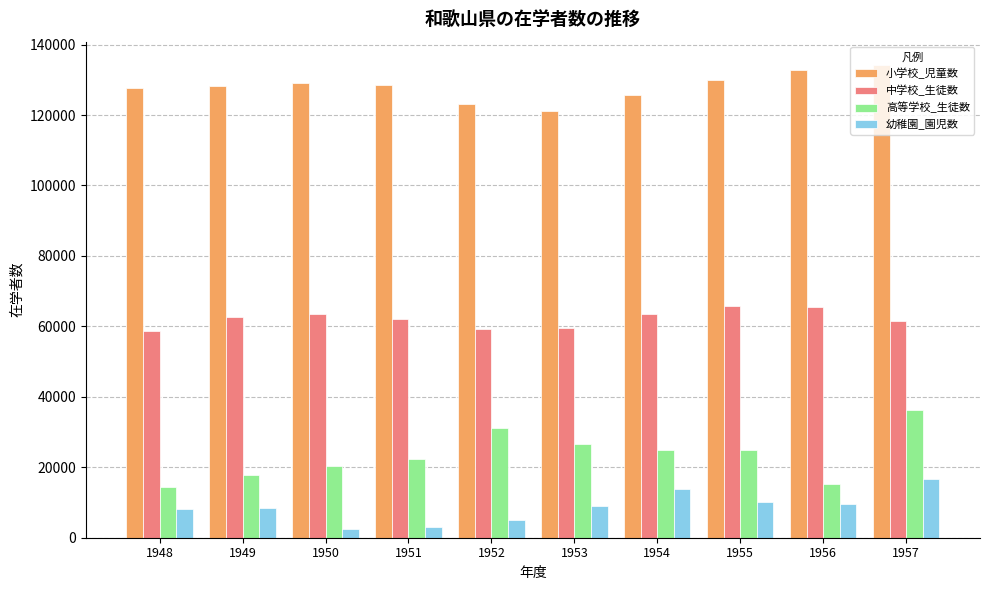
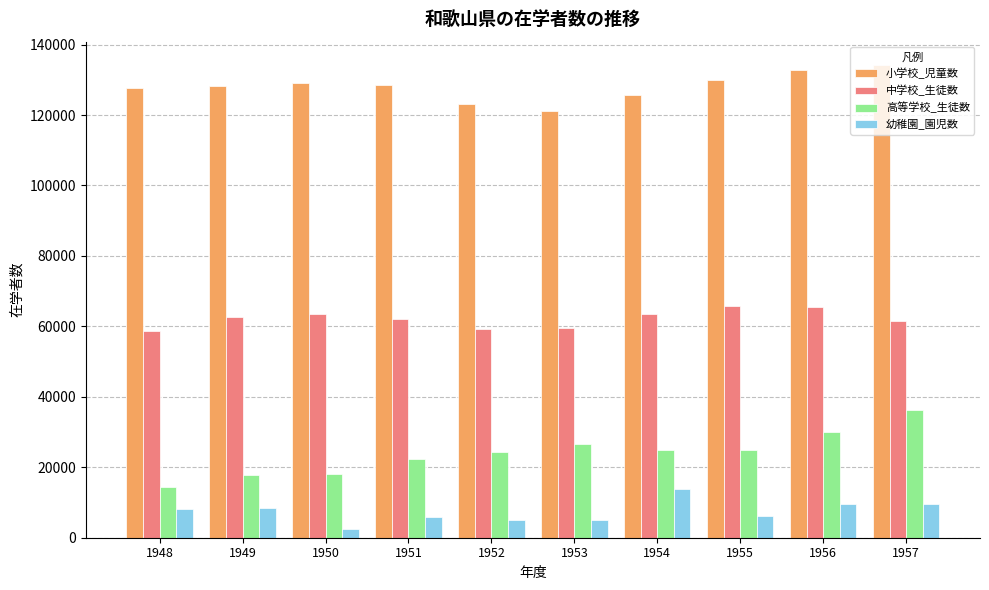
  {
    "高等学校_生徒数": {
      "1948": 14000,
      "1949": 18000,
-     "1950": 20000,
+     "1950": 18000,
      "1951": 22000,
-     "1952": 31000,
+     "1952": 24000,
      "1953": 27000,
      "1954": 25000,
      "1955": 25000,
-     "1956": 15000,
+     "1956": 30000,
      "1957": 36000
    },
    "幼稚園_園児数": {
      "1948": 8000,
      "1949": 8000,
      "1950": 3000,
-     "1951": 3000,
+     "1951": 6000,
      "1952": 5000,
-     "1953": 9000,
+     "1953": 5000,
      "1954": 14000,
-     "1955": 10000,
+     "1955": 6000,
      "1956": 10000,
-     "1957": 17000
+     "1957": 10000
    }
  }
